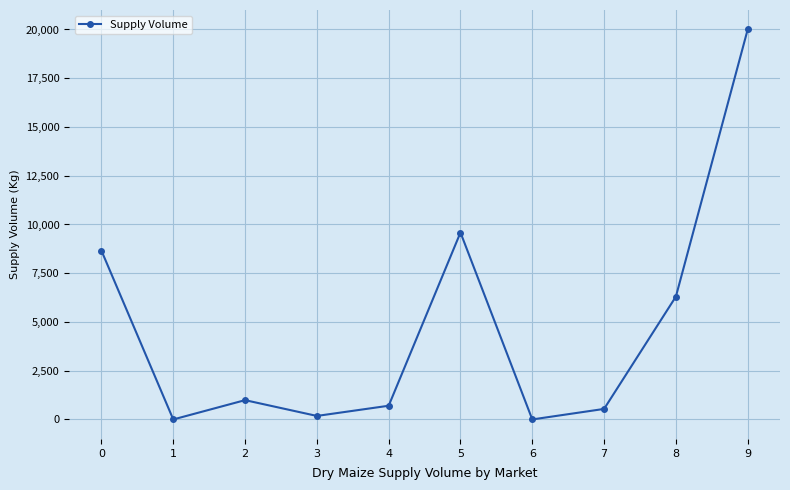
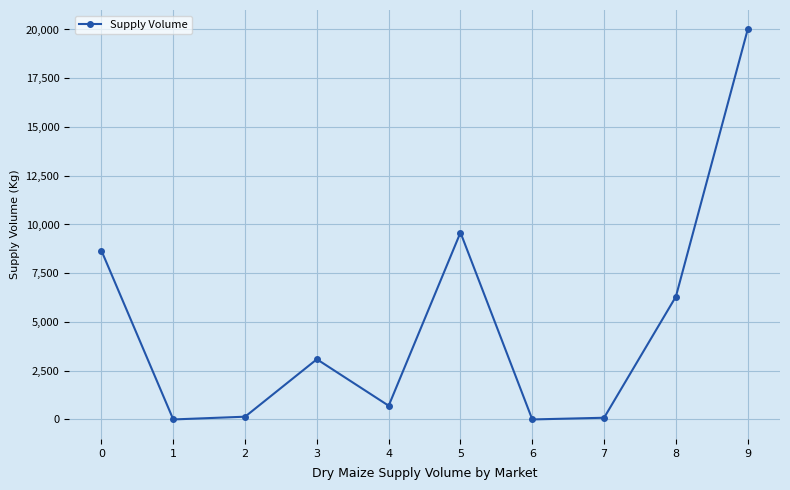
  {
    "0": "8,700",
    "1": "0",
-   "2": "1,000",
-   "3": "200",
+   "2": "100",
+   "3": "3,100",
    "4": "700",
    "5": "9,600",
    "6": "0",
-   "7": "500",
+   "7": "100",
    "8": "6,300",
    "9": "20,000"
  }
